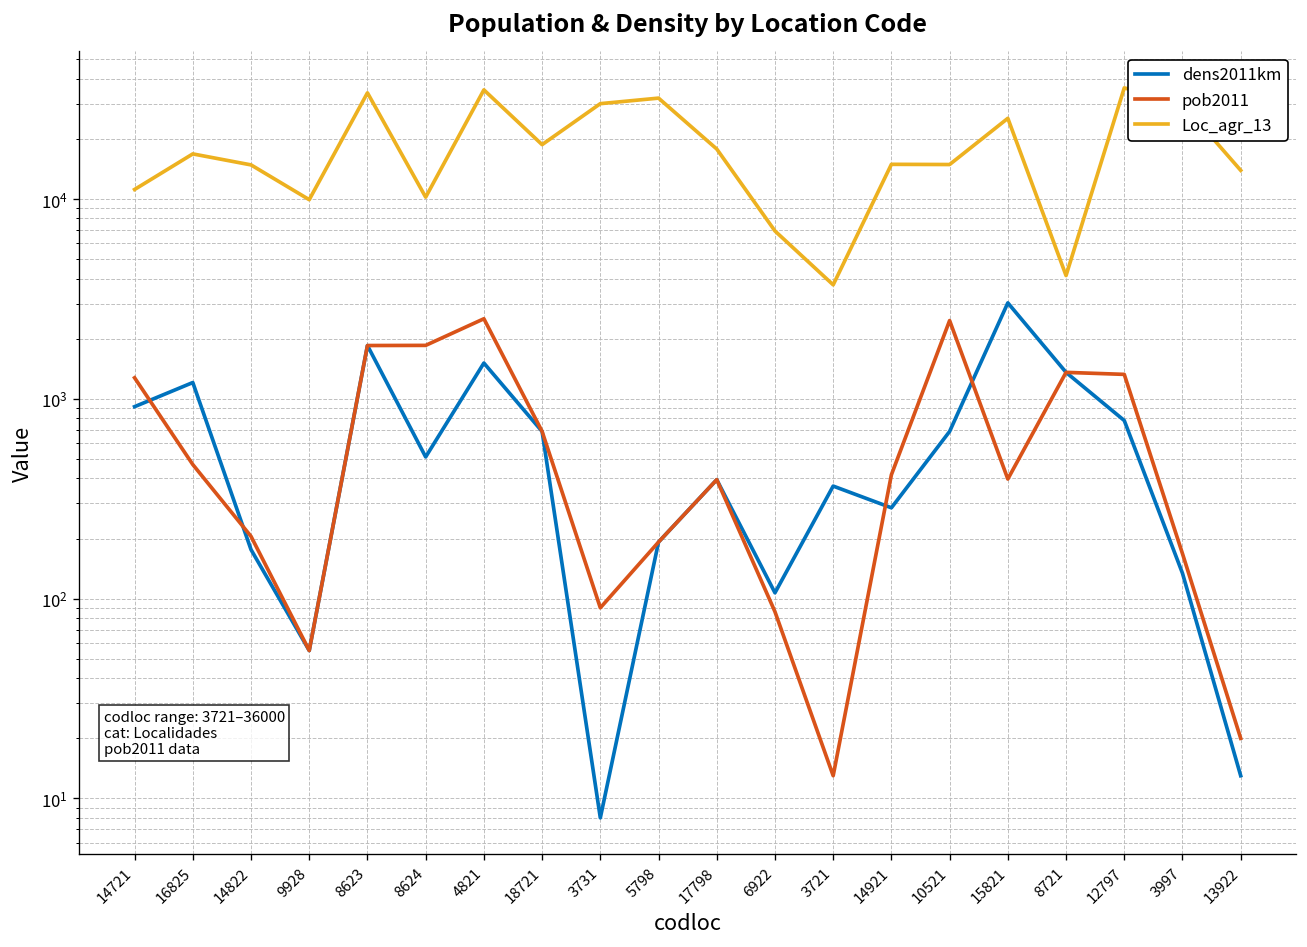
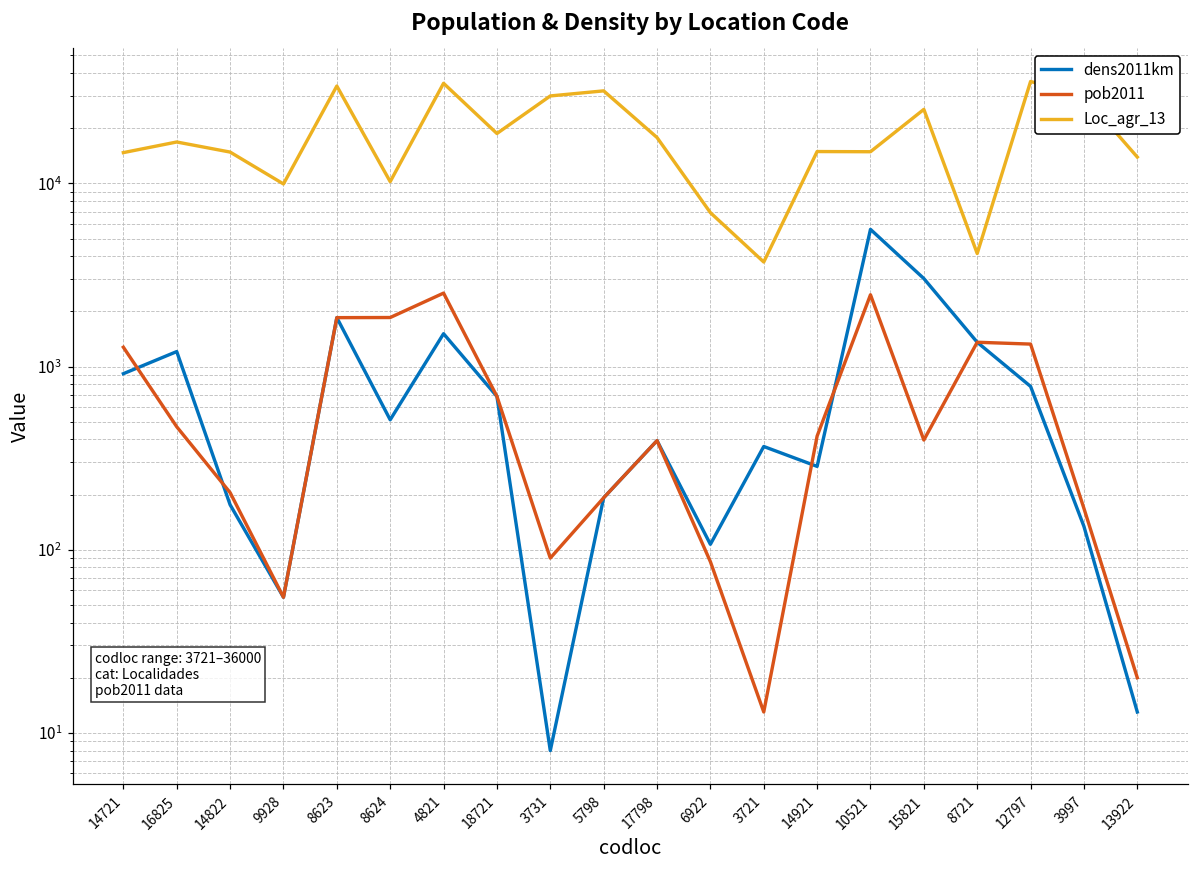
  {
    "dens2011km": {
      "14721": 900,
      "16825": 1200,
      "14822": 180,
      "8624": 510,
      "4821": 1500,
      "3731": 8,
      "6922": 110,
      "3721": 370,
      "14921": 290,
-     "10521": 690,
+     "10521": 5600,
      "15821": 3000,
      "12797": 800,
      "3997": 130,
      "13922": 13
    },
    "pob2011": {
      "14721": 1300,
      "16825": 470,
      "14822": 210,
      "8624": 1900,
      "4821": 2500,
      "3731": 90,
      "6922": 90,
      "3721": 13,
      "14921": 420,
      "10521": 2500,
      "15821": 400,
      "12797": 1300,
      "3997": 170,
      "13922": 20
    },
    "Loc_agr_13": {
-     "14721": 11000,
+     "14721": 15000,
      "16825": 17000,
      "14822": 15000,
      "9928": 10000,
      "8623": 34000,
      "8624": 10000,
      "4821": 35000,
      "18721": 19000,
      "3731": 30000,
      "5798": 32000,
      "17798": 18000,
      "6922": 6900,
      "3721": 3700,
      "14921": 15000,
      "10521": 15000,
      "15821": 25000,
      "8721": 4100,
      "12797": 36000,
      "13922": 14000
    }
  }
